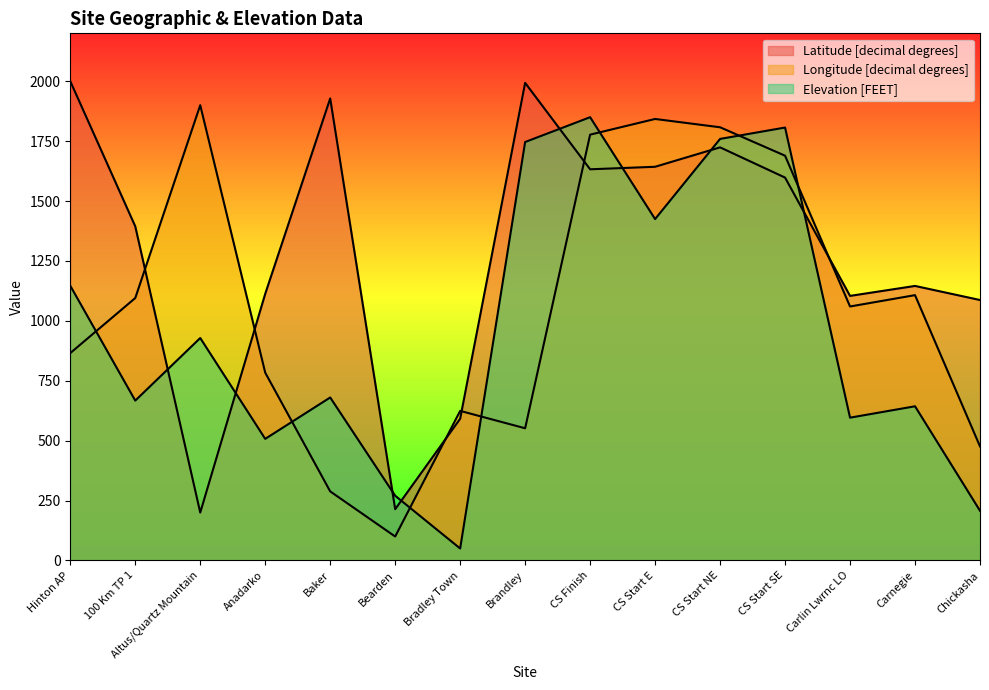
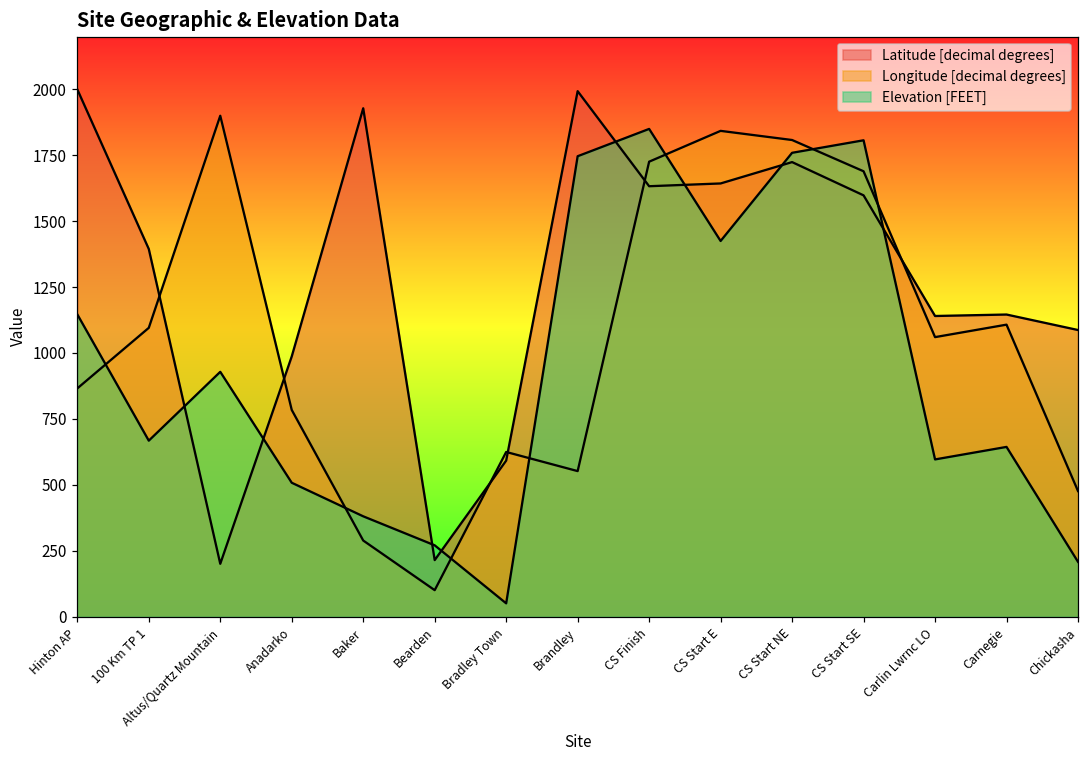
  {
    "Latitude [decimal degrees]": {
      "Hinton AP": 2000,
      "100 Km TP 1": 1390,
      "Altus/Quartz Mountain": 200,
-     "Anadarko": 1110,
+     "Anadarko": 990,
      "Baker": 1930,
      "Bearden": 210,
      "Bradley Town": 590,
      "Brandley": 1990,
      "CS Finish": 1630,
      "CS Start E": 1640,
      "CS Start NE": 1720,
      "CS Start SE": 1600,
-     "Carlin Lwrnc LO": 1100,
+     "Carlin Lwrnc LO": 1140,
      "Carnegie": 1150,
      "Chickasha": 1090
    },
    "Longitude [decimal degrees]": {
      "Hinton AP": 870,
      "100 Km TP 1": 1100,
      "Altus/Quartz Mountain": 1900,
      "Anadarko": 780,
      "Baker": 290,
      "Bearden": 100,
      "Bradley Town": 620,
      "Brandley": 550,
-     "CS Finish": 1780,
+     "CS Finish": 1730,
      "CS Start E": 1840,
      "CS Start NE": 1810,
      "CS Start SE": 1690,
      "Carlin Lwrnc LO": 1060,
      "Carnegie": 1110,
      "Chickasha": 480
    },
    "Elevation [FEET]": {
      "Hinton AP": 1150,
      "100 Km TP 1": 670,
      "Altus/Quartz Mountain": 930,
      "Anadarko": 510,
-     "Baker": 680,
+     "Baker": 380,
      "Bearden": 270,
      "Bradley Town": 50,
      "Brandley": 1750,
      "CS Finish": 1850,
      "CS Start E": 1420,
      "CS Start NE": 1760,
      "CS Start SE": 1810,
      "Carlin Lwrnc LO": 600,
      "Carnegie": 640,
      "Chickasha": 210
    }
  }
